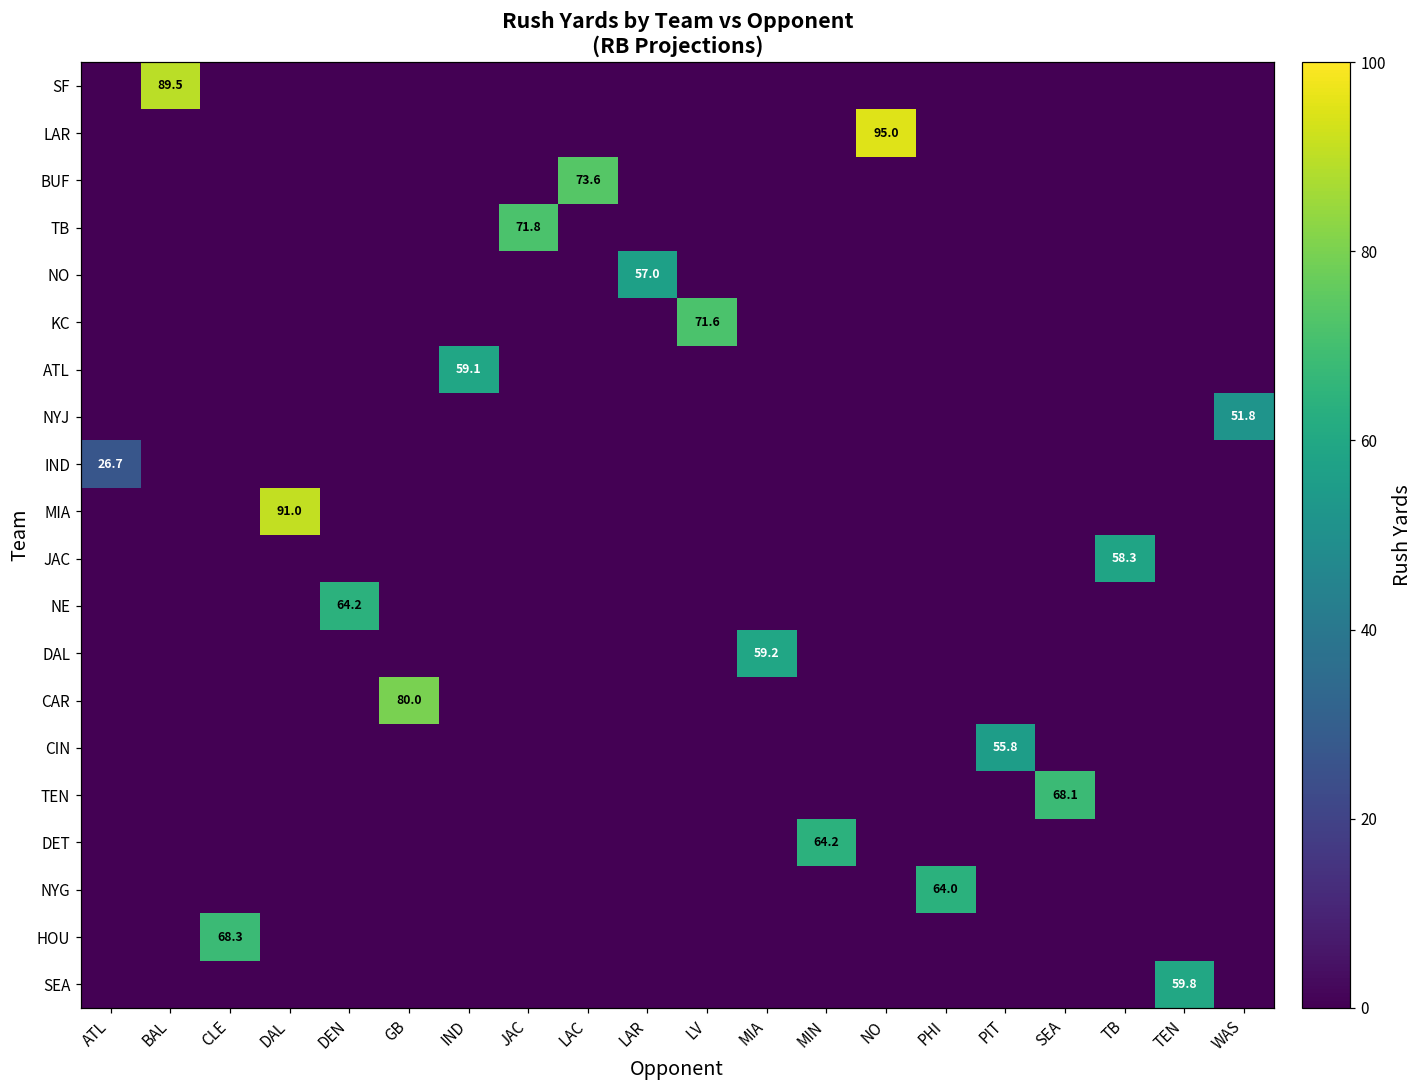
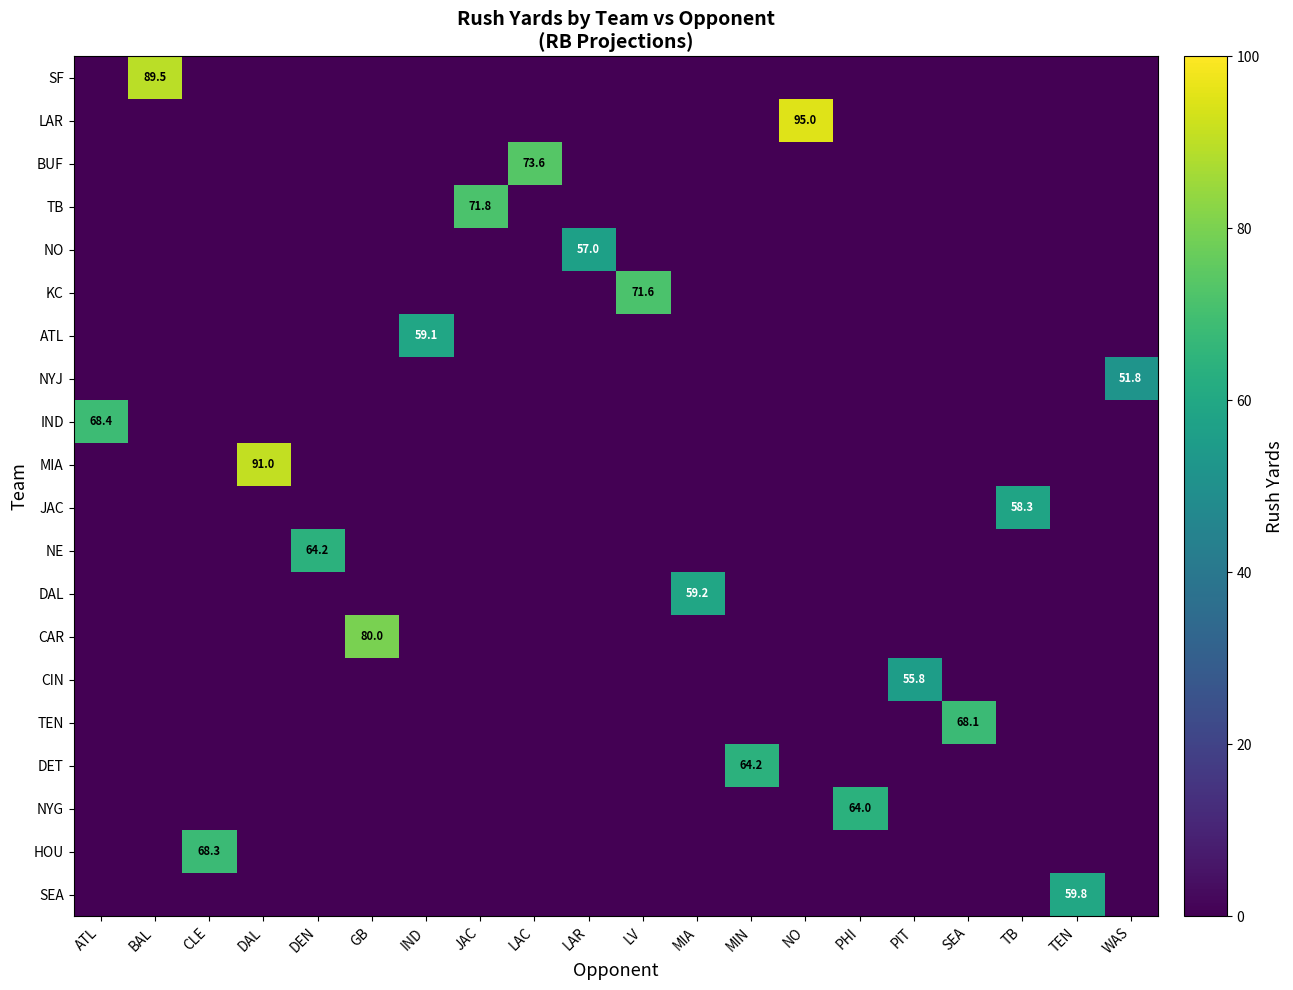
  {
    "SF": {
      "BAL": 89.5
    },
    "LAR": {
      "NO": 95.0
    },
    "BUF": {
      "LAC": 73.6
    },
    "TB": {
      "JAC": 71.8
    },
    "NO": {
      "LAR": 57.0
    },
    "KC": {
      "LV": 71.6
    },
    "ATL": {
      "IND": 59.1
    },
    "NYJ": {
      "WAS": 51.8
    },
    "IND": {
-     "ATL": 26.7
+     "ATL": 68.4
    },
    "MIA": {
      "DAL": 91.0
    },
    "JAC": {
      "TB": 58.3
    },
    "NE": {
      "DEN": 64.2
    },
    "DAL": {
      "MIA": 59.2
    },
    "CAR": {
      "GB": 80.0
    },
    "CIN": {
      "PIT": 55.8
    },
    "TEN": {
      "SEA": 68.1
    },
    "DET": {
      "MIN": 64.2
    },
    "NYG": {
      "PHI": 64.0
    },
    "HOU": {
      "CLE": 68.3
    },
    "SEA": {
      "TEN": 59.8
    }
  }
